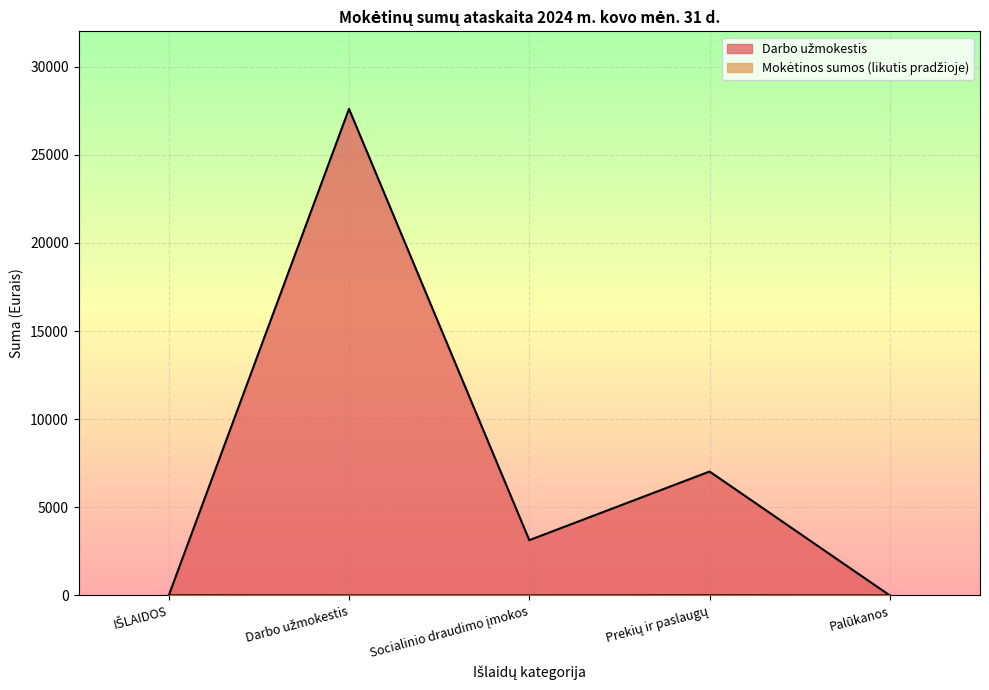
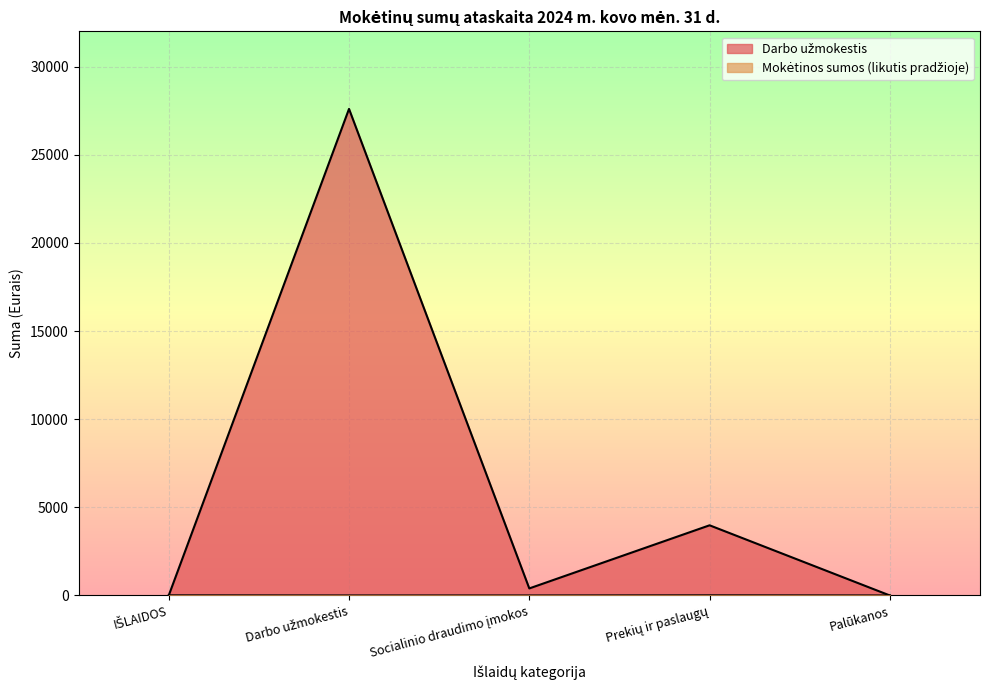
  {
    "Darbo užmokestis": {
      "Darbo užmokestis": 27600,
-     "Socialinio draudimo įmokos": 3100,
-     "Prekių ir paslaugų": 7000
+     "Socialinio draudimo įmokos": 400,
+     "Prekių ir paslaugų": 4000
    },
    "Mokėtinos sumos (likutis pradžioje)": {
      "Darbo užmokestis": 0,
      "Socialinio draudimo įmokos": 0,
      "Prekių ir paslaugų": 0
    }
  }
